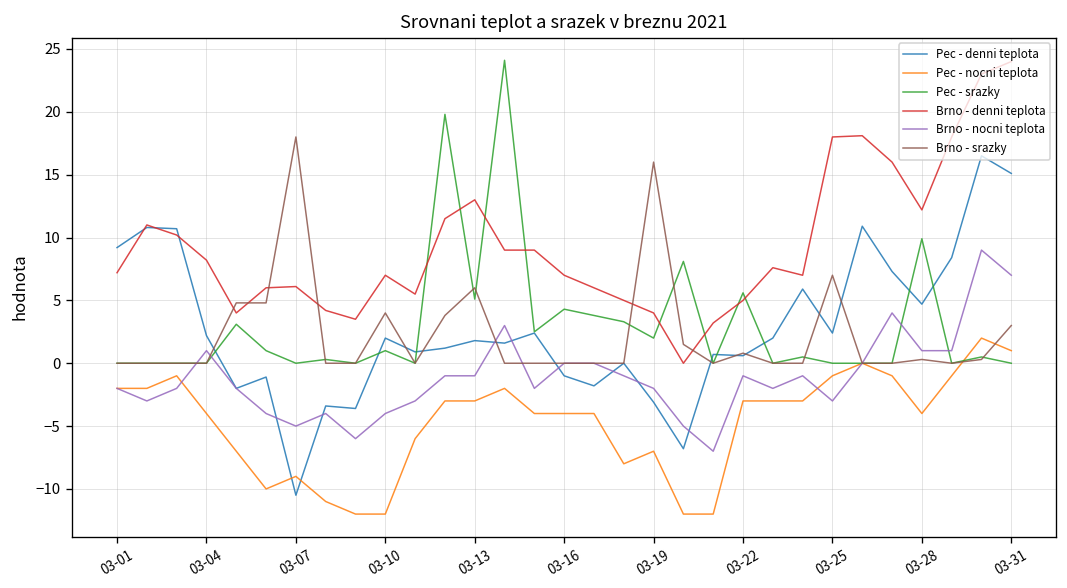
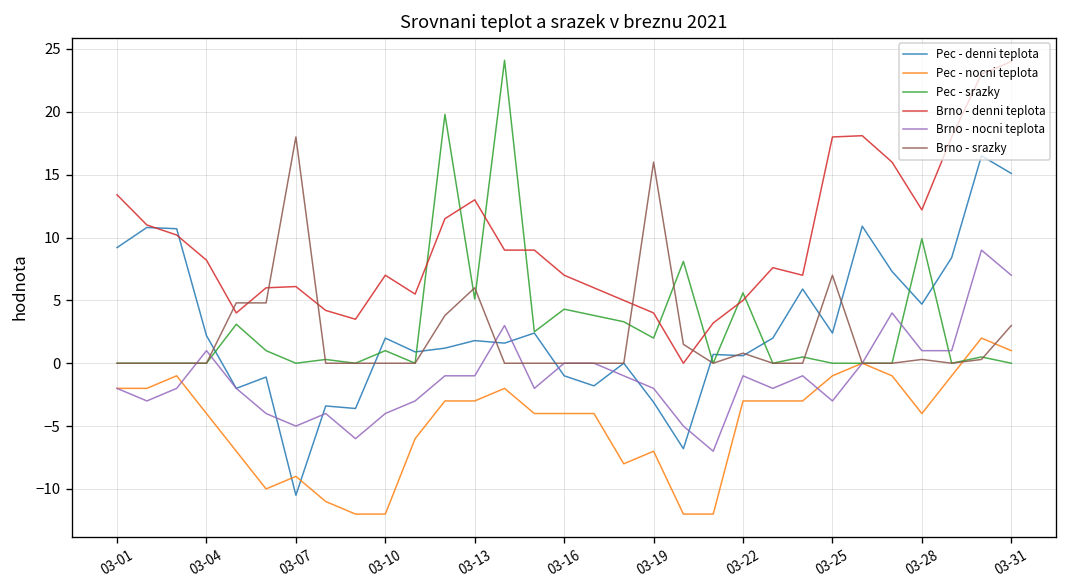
  {
    "Pec - denni teplota": {
      "03-01": 9.2,
      "03-04": 2.2,
      "03-07": -10.5,
      "03-10": 2.0,
      "03-13": 1.8,
      "03-16": -1.0,
      "03-19": -3.1,
      "03-25": 2.4,
      "03-28": 4.7,
      "03-31": 15.1
    },
    "Pec - nocni teplota": {
      "03-04": -4.0,
      "03-07": -9.0,
      "03-10": -12.0,
      "03-13": -3.0,
      "03-16": -4.0,
      "03-19": -7.0,
      "03-22": -3.0,
      "03-25": -1.0,
      "03-28": -4.0,
      "03-31": 1.0
    },
    "Pec - srazky": {
      "03-07": 0.0,
      "03-10": 1.0,
      "03-13": 5.1,
      "03-16": 4.3,
      "03-19": 2.0,
      "03-22": 5.6,
      "03-25": 0.0,
      "03-28": 9.9,
      "03-31": 0.0
    },
    "Brno - denni teplota": {
-     "03-01": 7.2,
+     "03-01": 13.4,
      "03-04": 8.2,
      "03-07": 6.1,
      "03-10": 7.0,
      "03-13": 13.0,
      "03-16": 7.0,
      "03-19": 4.0,
      "03-22": 5.0,
      "03-25": 18.0,
      "03-28": 12.2
    },
    "Brno - nocni teplota": {
      "03-04": 1.0,
      "03-07": -5.0,
      "03-10": -4.0,
      "03-13": -1.0,
      "03-19": -2.0,
      "03-22": -1.0,
      "03-25": -3.0,
      "03-28": 1.0,
      "03-31": 7.0
    },
    "Brno - srazky": {
      "03-07": 18,
-     "03-10": 4,
+     "03-10": 0,
      "03-13": 6,
      "03-19": 16,
      "03-25": 7,
      "03-28": 0.3,
      "03-31": 3
    }
  }
